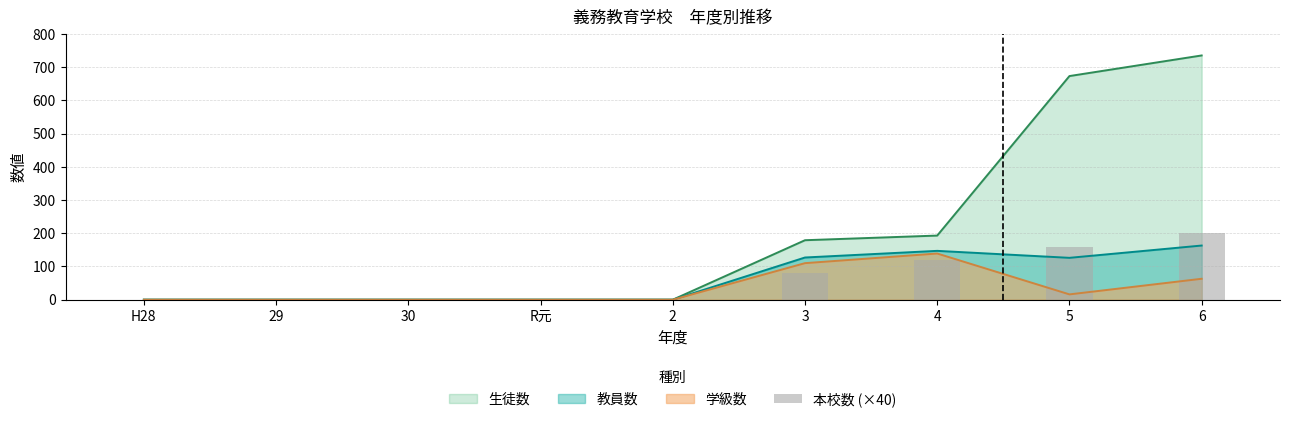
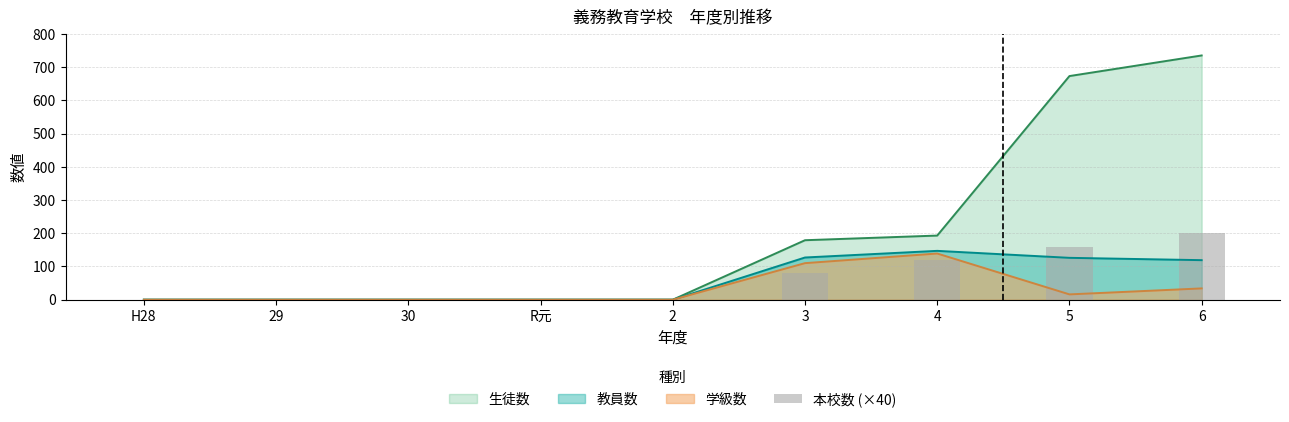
  {
    "教員数": {
      "3": 130,
      "4": 150,
      "5": 130,
-     "6": 160
+     "6": 120
    },
    "学級数": {
      "3": 110,
      "4": 140,
      "5": 20,
-     "6": 60
+     "6": 30
    }
  }
